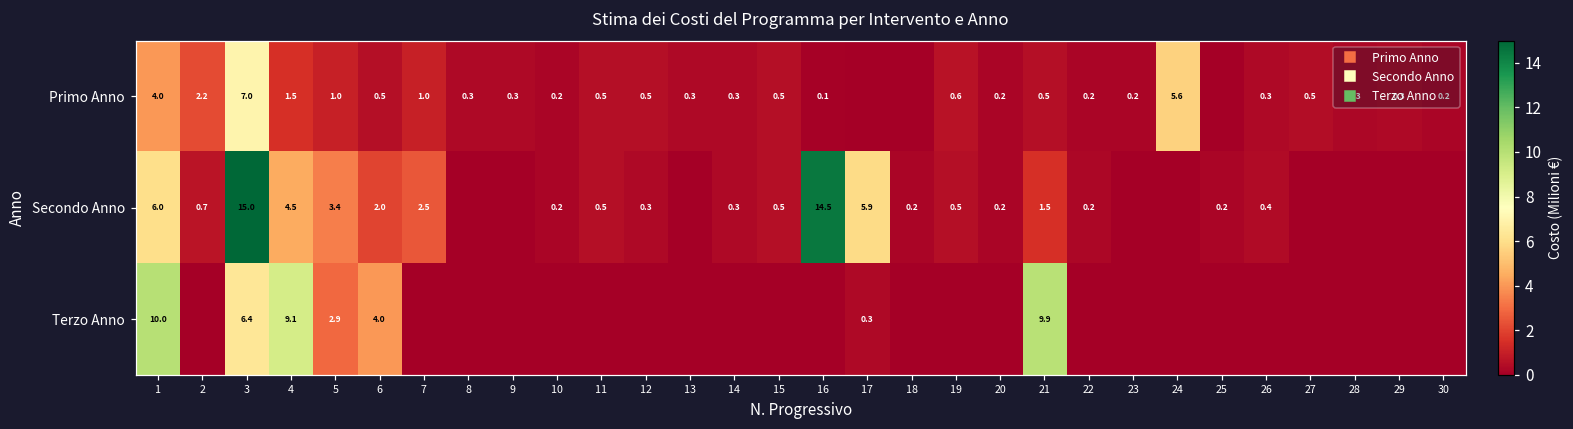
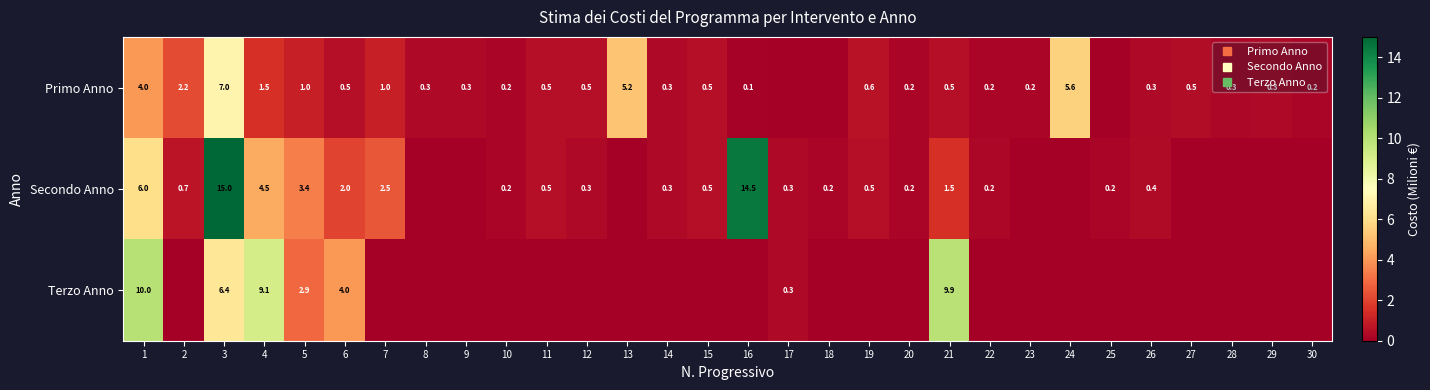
  {
    "Primo Anno": {
      "1": 4.0,
      "2": 2.2,
      "3": 7.0,
      "4": 1.5,
      "5": 1.0,
      "6": 0.5,
      "7": 1.0,
      "8": 0.3,
      "9": 0.3,
      "10": 0.2,
      "11": 0.5,
      "12": 0.5,
-     "13": 0.3,
+     "13": 5.2,
      "14": 0.3,
      "15": 0.5,
      "16": 0.1,
      "19": 0.6,
      "20": 0.2,
      "21": 0.5,
      "22": 0.2,
      "23": 0.2,
      "24": 5.6,
      "26": 0.3,
      "27": 0.5
    },
    "Secondo Anno": {
      "1": 6.0,
      "2": 0.7,
      "3": 15.0,
      "4": 4.5,
      "5": 3.4,
      "6": 2.0,
      "7": 2.5,
      "10": 0.2,
      "11": 0.5,
      "12": 0.3,
      "14": 0.3,
      "15": 0.5,
      "16": 14.5,
-     "17": 5.9,
+     "17": 0.3,
      "18": 0.2,
      "19": 0.5,
      "20": 0.2,
      "21": 1.5,
      "22": 0.2,
      "25": 0.2,
      "26": 0.4
    },
    "Terzo Anno": {
      "1": 10.0,
      "3": 6.4,
      "4": 9.1,
      "5": 2.9,
      "6": 4.0,
      "17": 0.3,
      "21": 9.9
    }
  }
